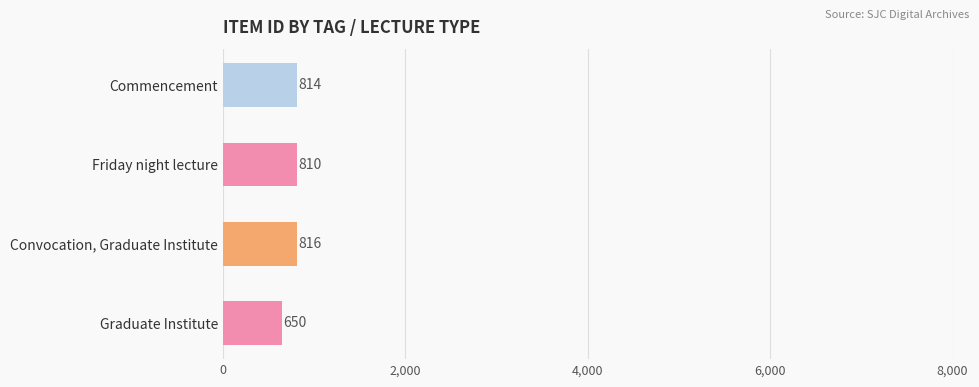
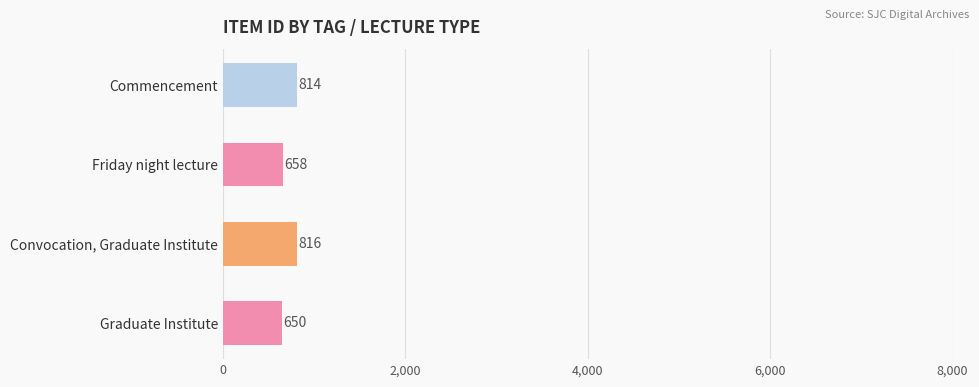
  {
    "Commencement": 814,
-   "Friday night lecture": 810,
+   "Friday night lecture": 658,
    "Convocation, Graduate Institute": 816,
    "Graduate Institute": 650
  }
